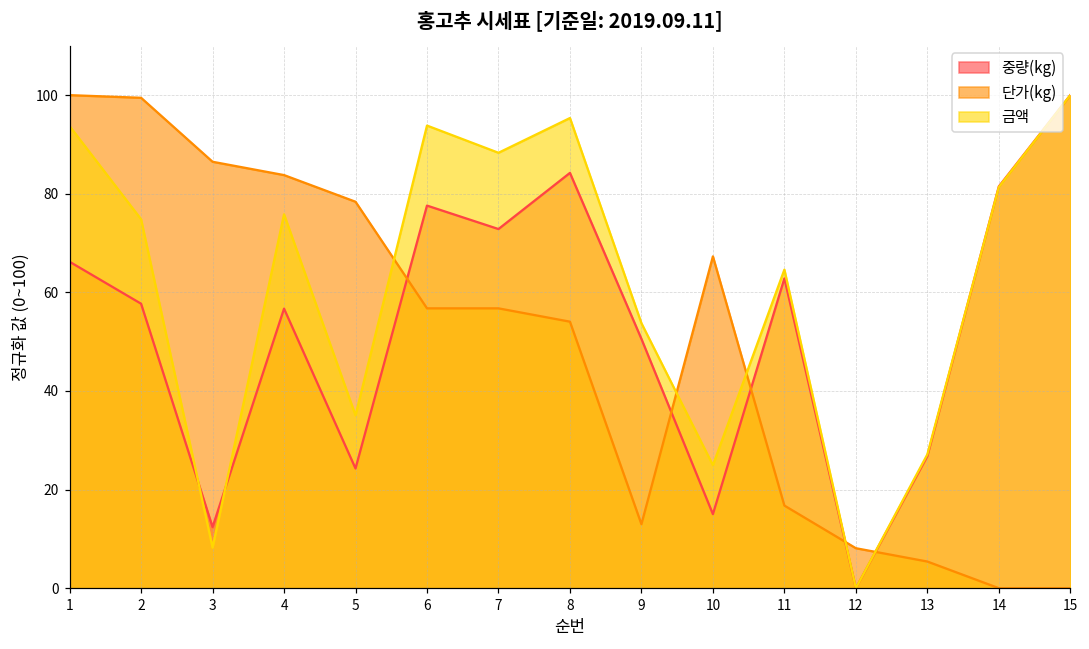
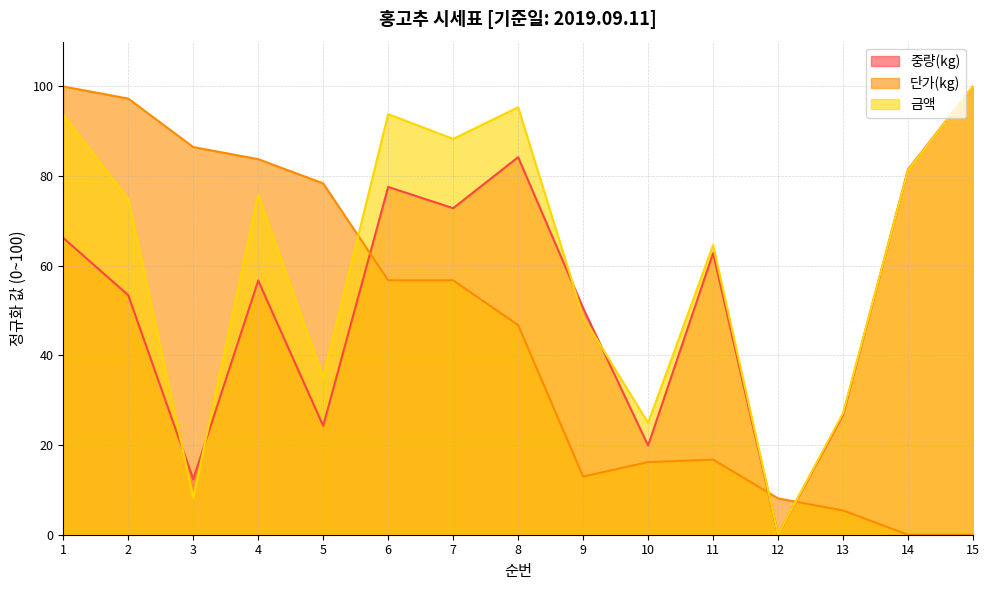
  {
    "중량(kg)": {
      "1": 66,
-     "2": 58,
+     "2": 53,
      "3": 12,
      "4": 57,
      "5": 24,
      "6": 78,
      "7": 73,
      "8": 84,
      "9": 51,
-     "10": 15,
+     "10": 20,
      "11": 63
    },
    "단가(kg)": {
      "1": 100,
-     "2": 99,
+     "2": 97,
      "3": 86,
      "4": 84,
      "5": 78,
      "6": 57,
      "7": 57,
-     "8": 54,
+     "8": 47,
      "9": 13,
-     "10": 67,
+     "10": 16,
      "11": 17,
      "12": 8,
      "13": 5,
      "14": 0,
      "15": 0
    },
    "금액": {
      "1": 94,
      "2": 75,
      "3": 8,
      "4": 76,
      "5": 35,
      "6": 94,
      "7": 88,
      "8": 95,
-     "9": 54,
+     "9": 49,
      "10": 25,
      "11": 65
    }
  }
